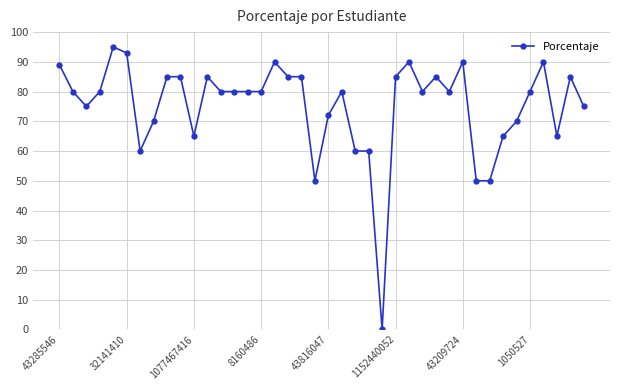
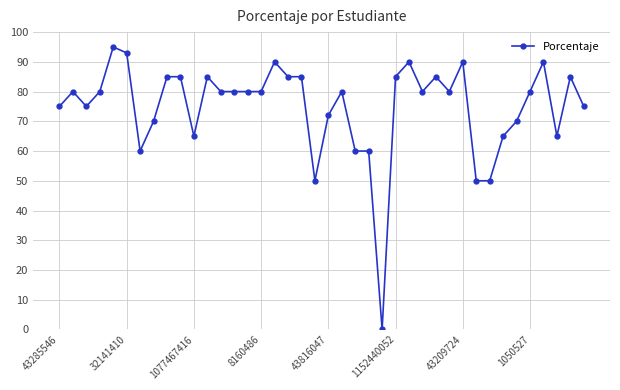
  {
-   "43285546": 89,
+   "43285546": 75,
    "32141410": 93,
    "1077467416": 65,
    "8160486": 80,
    "43816047": 72,
    "1152440052": 85,
    "43209724": 90,
    "1050527": 80
  }
